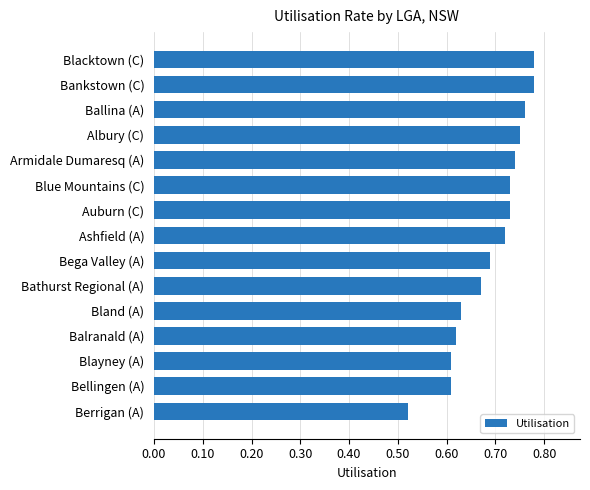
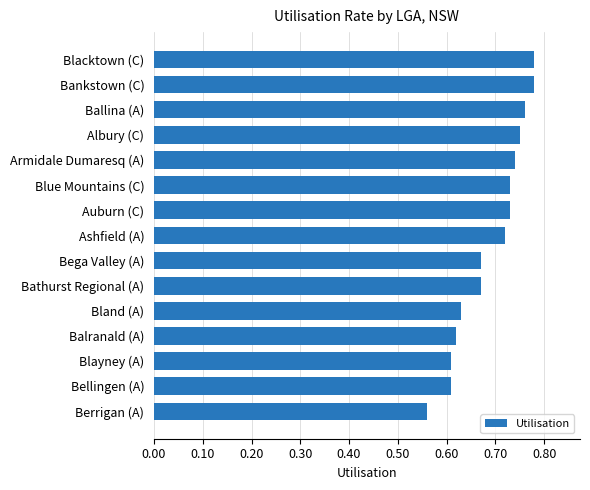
  {
    "Blacktown (C)": 0.78,
    "Bankstown (C)": 0.78,
    "Ballina (A)": 0.76,
    "Albury (C)": 0.75,
    "Armidale Dumaresq (A)": 0.74,
    "Blue Mountains (C)": 0.73,
    "Auburn (C)": 0.73,
    "Ashfield (A)": 0.72,
-   "Bega Valley (A)": 0.69,
+   "Bega Valley (A)": 0.67,
    "Bathurst Regional (A)": 0.67,
    "Bland (A)": 0.63,
    "Balranald (A)": 0.62,
    "Blayney (A)": 0.61,
    "Bellingen (A)": 0.61,
-   "Berrigan (A)": 0.52
+   "Berrigan (A)": 0.56
  }
